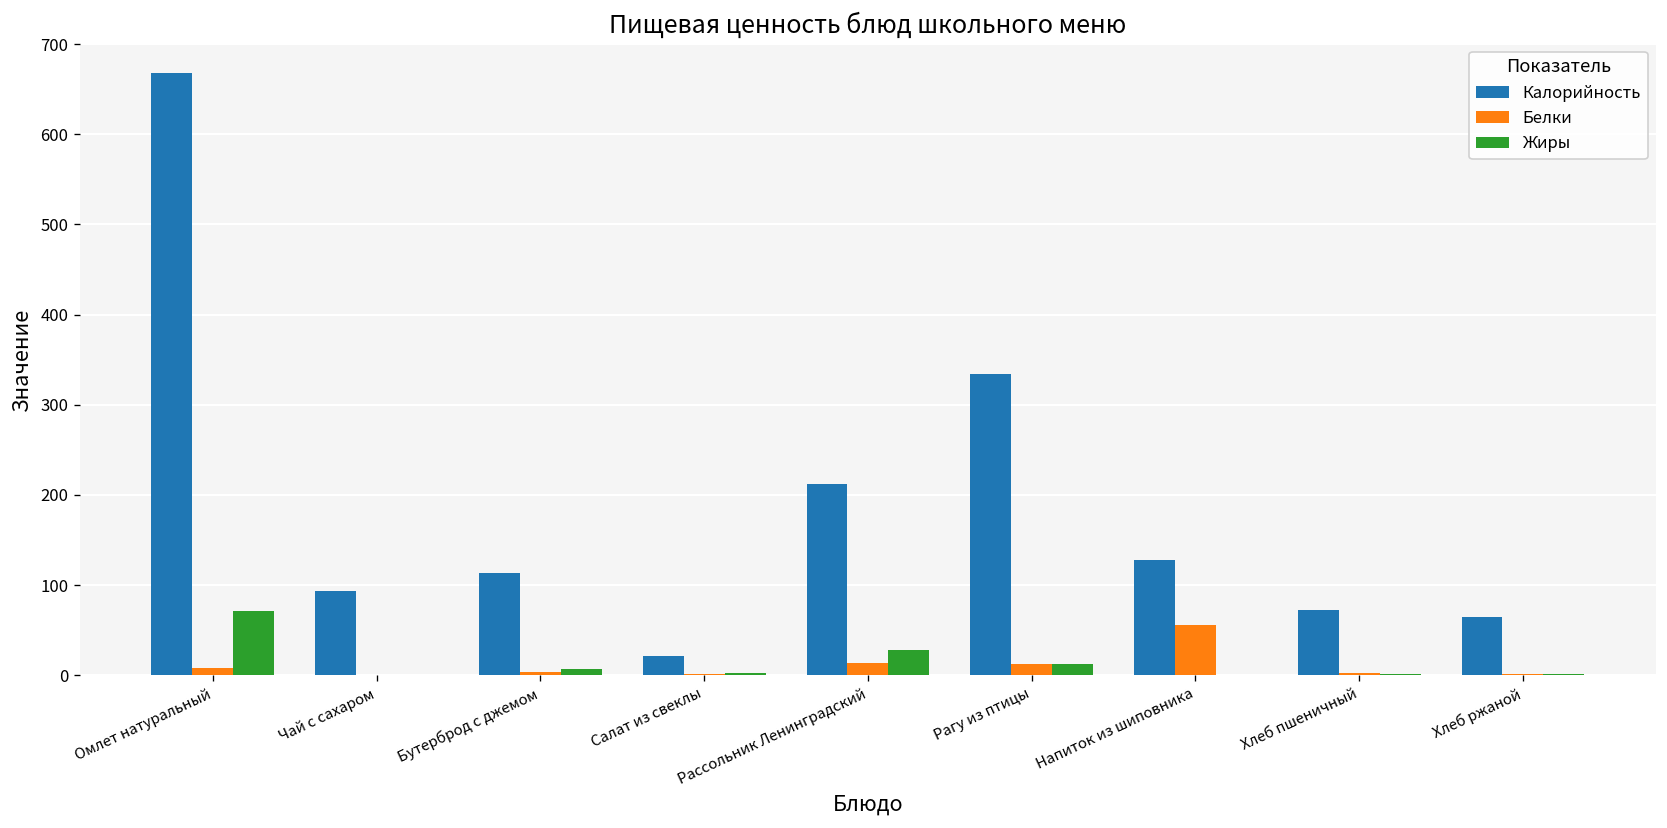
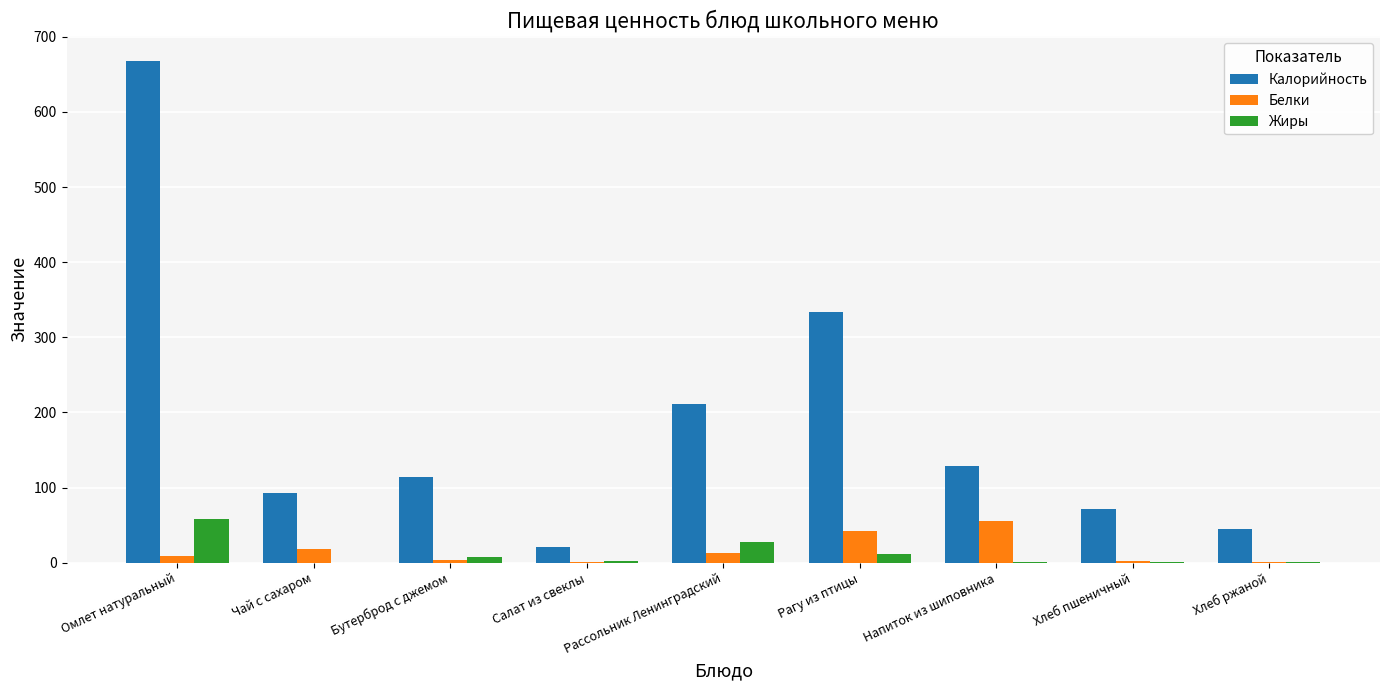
  {
    "Калорийность": {
      "Омлет натуральный": 670,
      "Чай с сахаром": 90,
      "Бутерброд с джемом": 110,
      "Салат из свеклы": 20,
      "Рассольник Ленинградский": 210,
      "Рагу из птицы": 330,
      "Напиток из шиповника": 130,
      "Хлеб пшеничный": 70,
-     "Хлеб ржаной": 60
+     "Хлеб ржаной": 50
    },
    "Белки": {
      "Омлет натуральный": 10,
-     "Чай с сахаром": 0,
+     "Чай с сахаром": 20,
      "Рассольник Ленинградский": 10,
-     "Рагу из птицы": 10,
+     "Рагу из птицы": 40,
      "Напиток из шиповника": 60
    },
    "Жиры": {
-     "Омлет натуральный": 70,
+     "Омлет натуральный": 60,
      "Чай с сахаром": 0,
      "Бутерброд с джемом": 10,
      "Рассольник Ленинградский": 30,
      "Рагу из птицы": 10
    }
  }
